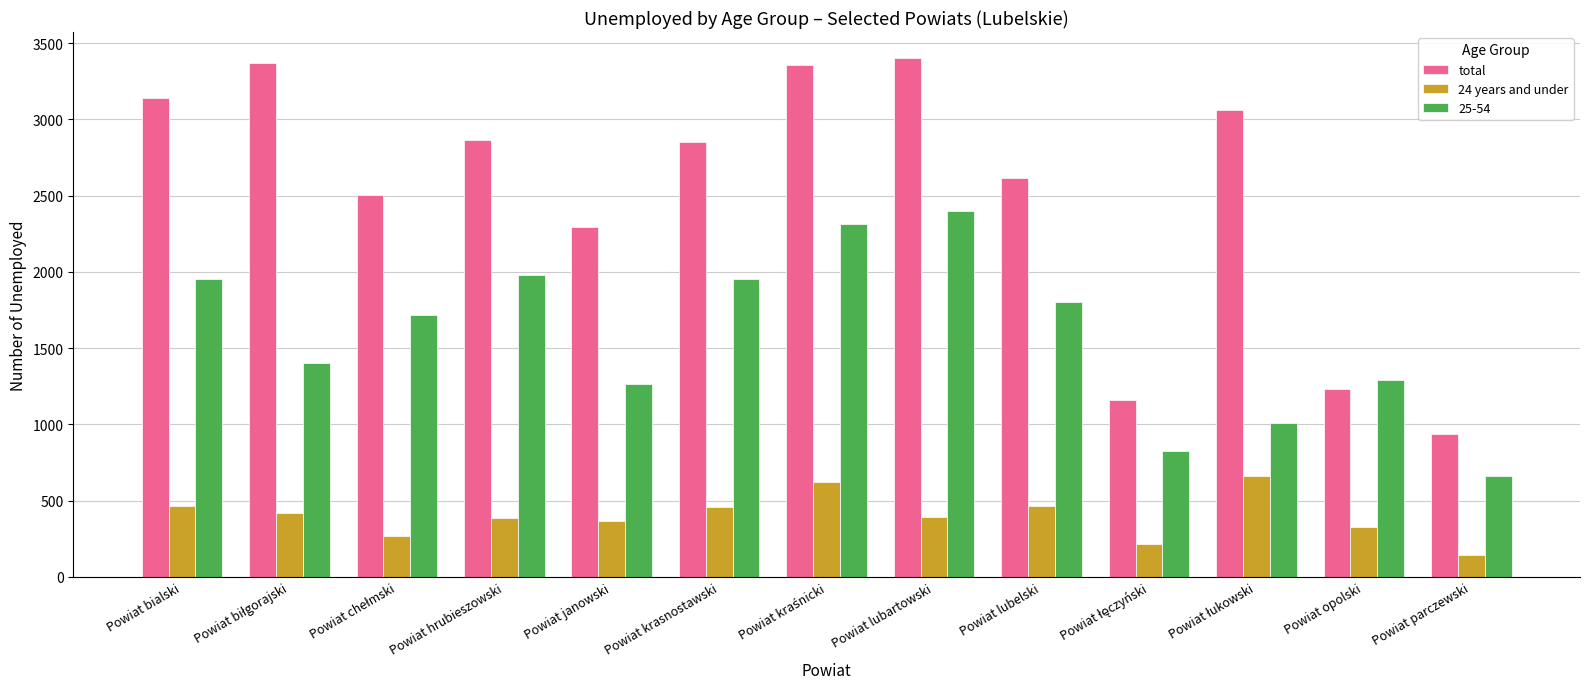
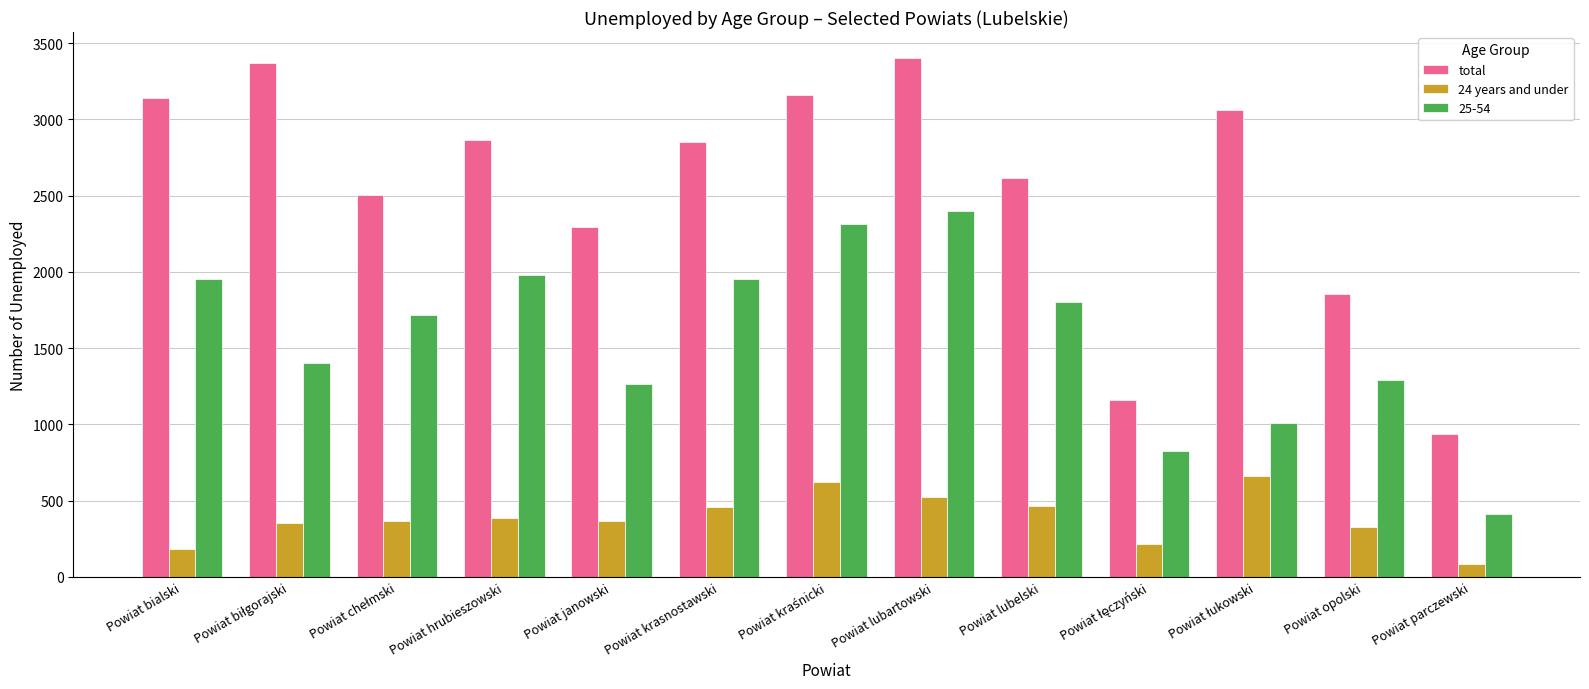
  {
    "total": {
      "Powiat bialski": 3140,
      "Powiat biłgorajski": 3370,
      "Powiat chełmski": 2510,
      "Powiat hrubieszowski": 2870,
      "Powiat janowski": 2300,
      "Powiat krasnostawski": 2850,
-     "Powiat kraśnicki": 3360,
+     "Powiat kraśnicki": 3160,
      "Powiat lubartowski": 3400,
      "Powiat lubelski": 2610,
      "Powiat łęczyński": 1160,
      "Powiat łukowski": 3060,
-     "Powiat opolski": 1230,
+     "Powiat opolski": 1860,
      "Powiat parczewski": 940
    },
    "24 years and under": {
-     "Powiat bialski": 470,
-     "Powiat biłgorajski": 420,
-     "Powiat chełmski": 270,
+     "Powiat bialski": 190,
+     "Powiat biłgorajski": 350,
+     "Powiat chełmski": 370,
      "Powiat hrubieszowski": 390,
      "Powiat janowski": 370,
      "Powiat krasnostawski": 460,
      "Powiat kraśnicki": 630,
-     "Powiat lubartowski": 400,
+     "Powiat lubartowski": 520,
      "Powiat lubelski": 460,
      "Powiat łęczyński": 220,
      "Powiat łukowski": 660,
      "Powiat opolski": 330,
-     "Powiat parczewski": 140
+     "Powiat parczewski": 80
    },
    "25-54": {
      "Powiat bialski": 1960,
      "Powiat biłgorajski": 1410,
      "Powiat chełmski": 1720,
      "Powiat hrubieszowski": 1980,
      "Powiat janowski": 1260,
      "Powiat krasnostawski": 1950,
      "Powiat kraśnicki": 2320,
      "Powiat lubartowski": 2400,
      "Powiat lubelski": 1810,
      "Powiat łęczyński": 820,
      "Powiat łukowski": 1010,
      "Powiat opolski": 1290,
-     "Powiat parczewski": 660
+     "Powiat parczewski": 410
    }
  }
